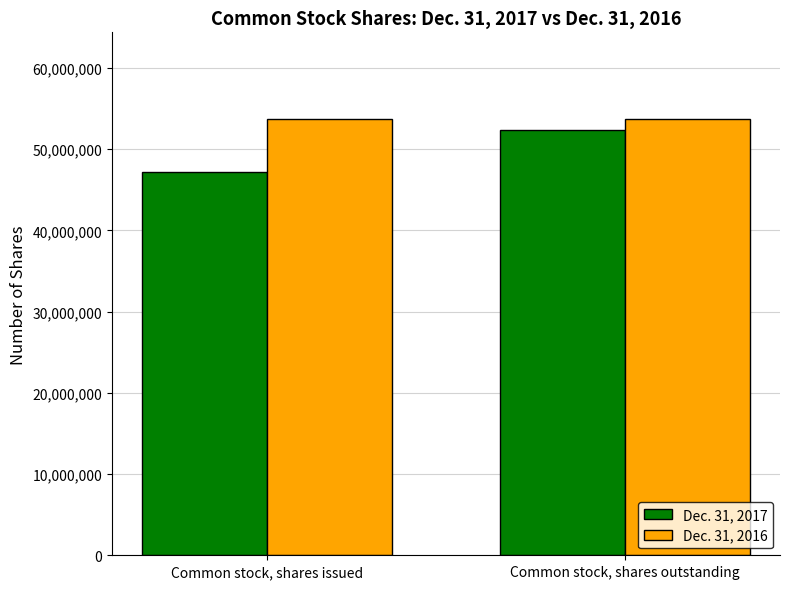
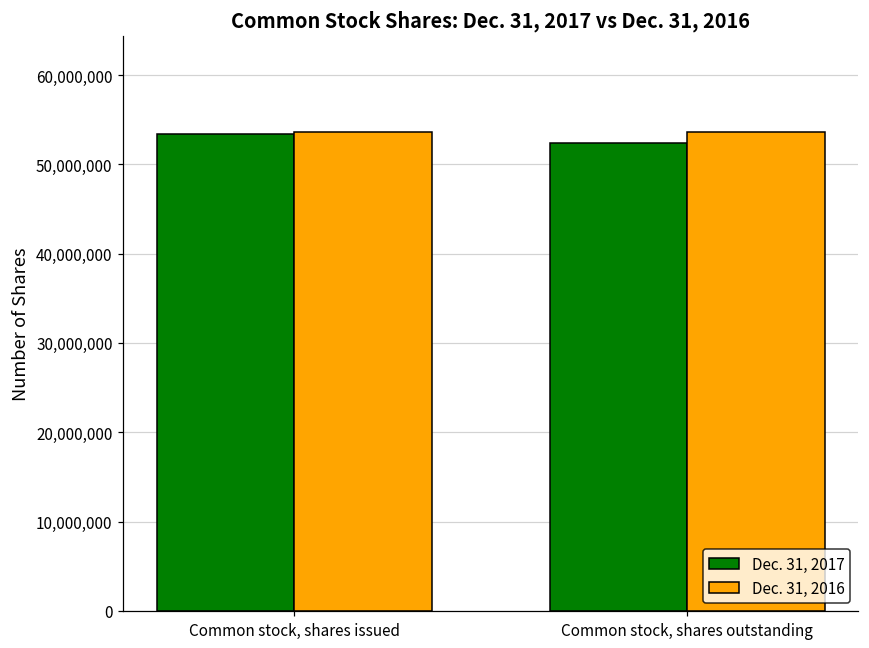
  {
    "Dec. 31, 2017": {
-     "Common stock, shares issued": "47,000,000",
+     "Common stock, shares issued": "53,000,000",
      "Common stock, shares outstanding": "52,000,000"
    },
    "Dec. 31, 2016": {
      "Common stock, shares issued": "54,000,000",
      "Common stock, shares outstanding": "54,000,000"
    }
  }
